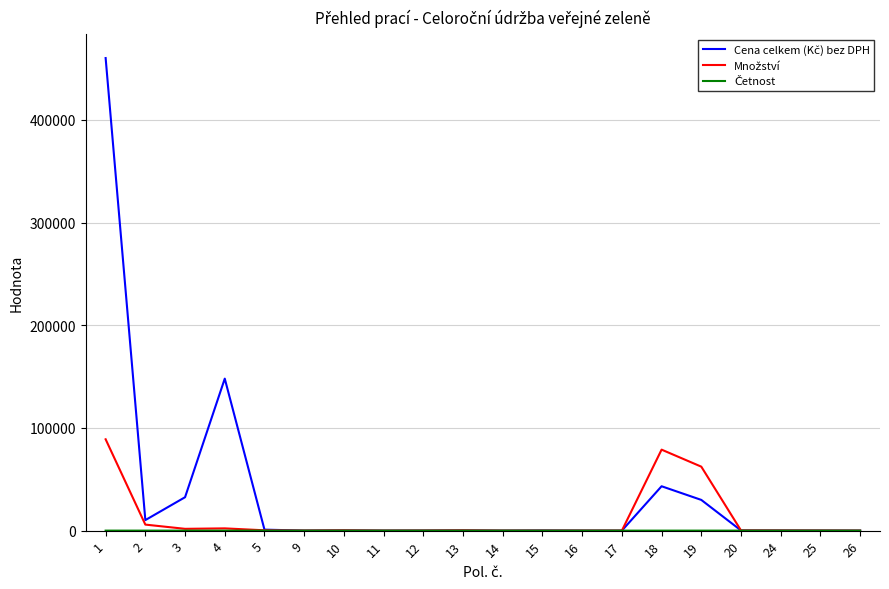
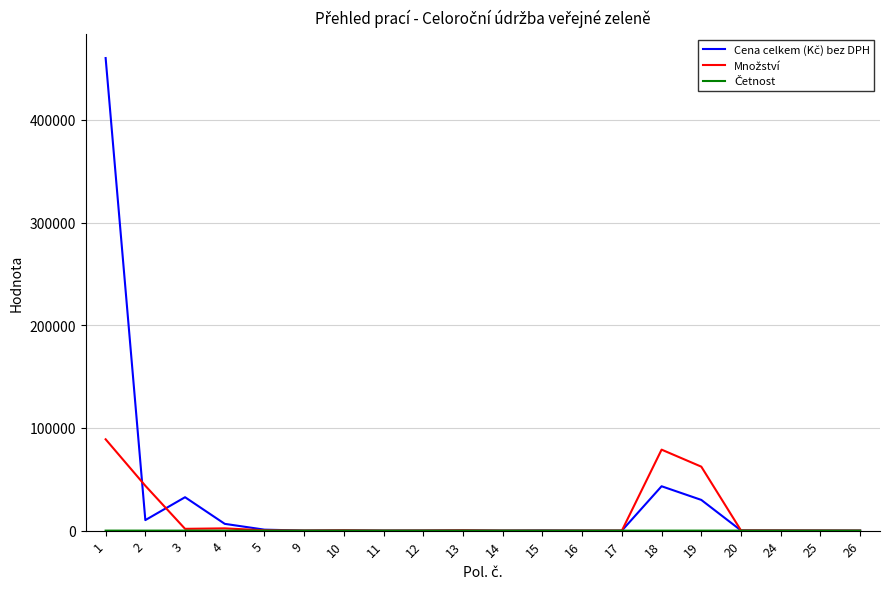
  {
    "Cena celkem (Kč) bez DPH": {
      "1": 460000,
      "2": 10000,
      "3": 33000,
-     "4": 148000,
+     "4": 7000,
      "18": 43000,
      "19": 30000
    },
    "Množství": {
      "1": 89000,
-     "2": 6000,
+     "2": 44000,
      "18": 79000,
      "19": 62000
    },
    "Četnost": {
      "1": 0,
      "2": 0,
      "18": 0,
      "19": 0
    }
  }
